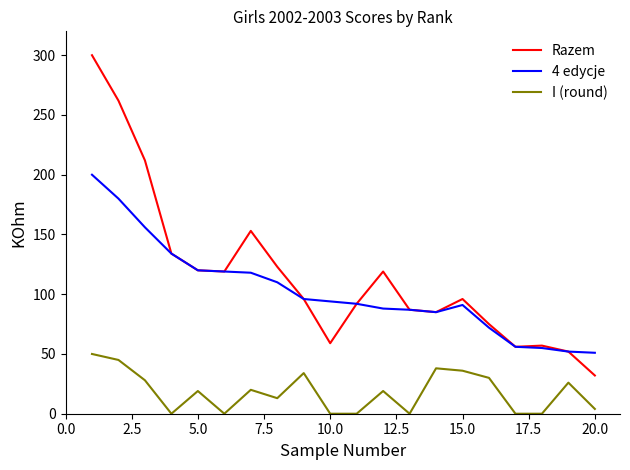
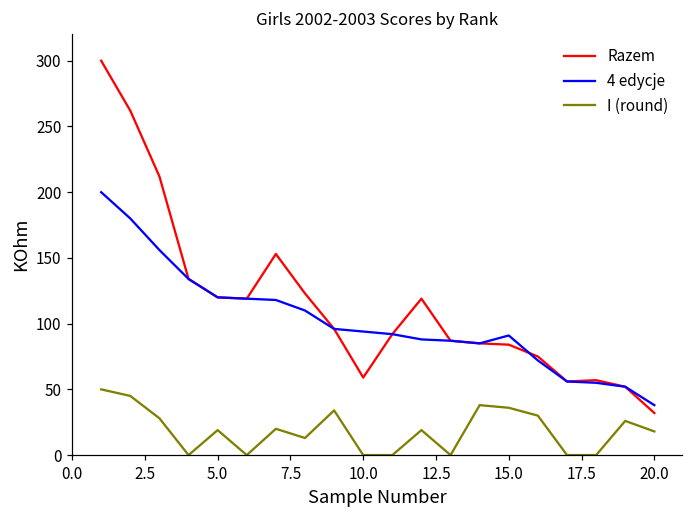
  {
    "Razem": {
      "10.0": 59,
-     "15.0": 96,
+     "15.0": 84,
      "20.0": 32
    },
    "4 edycje": {
      "10.0": 94,
      "15.0": 91,
-     "20.0": 51
+     "20.0": 38
    },
    "I (round)": {
      "5.0": 19,
      "10.0": 0,
      "15.0": 36,
-     "20.0": 4
+     "20.0": 18
    }
  }
